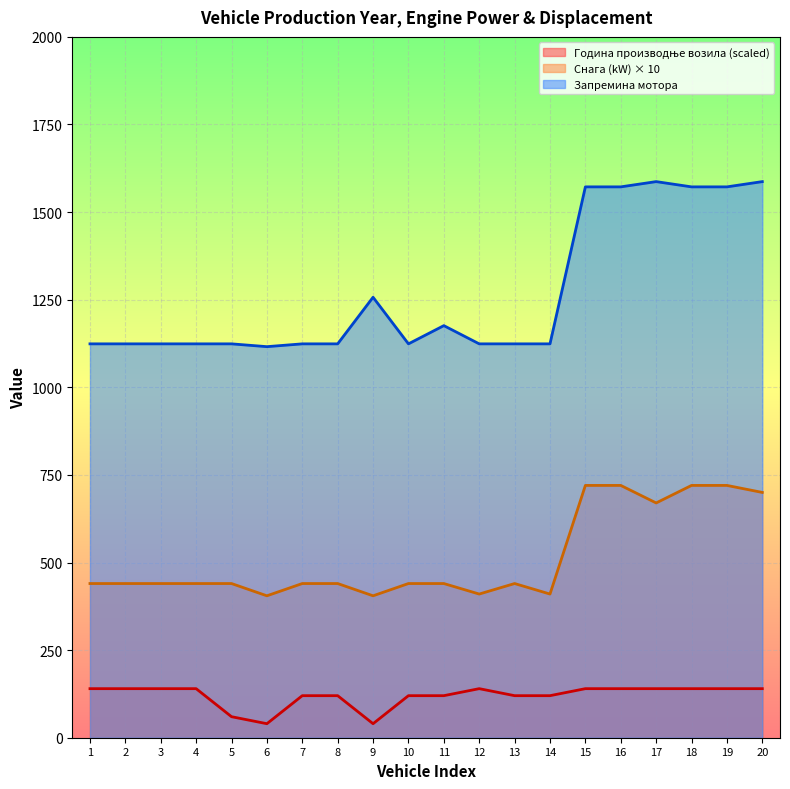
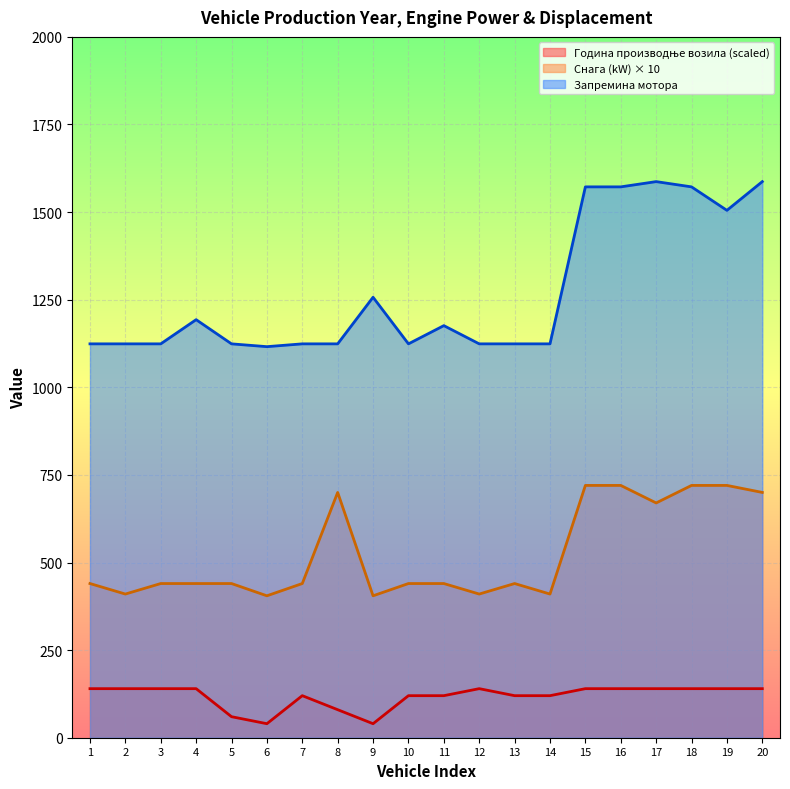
  {
    "Година производње возила (scaled)": {
      "1": 140,
      "2": 140,
      "3": 140,
      "4": 140,
      "5": 60,
      "6": 40,
      "7": 120,
-     "8": 120,
+     "8": 80,
      "9": 40,
      "10": 120,
      "11": 120,
      "12": 140,
      "13": 120,
      "14": 120,
      "15": 140,
      "16": 140,
      "17": 140,
      "18": 140,
      "19": 140,
      "20": 140
    },
    "Снага (kW) × 10": {
      "1": 440,
-     "2": 440,
+     "2": 410,
      "3": 440,
      "4": 440,
      "5": 440,
      "6": 410,
      "7": 440,
-     "8": 440,
+     "8": 700,
      "9": 410,
      "10": 440,
      "11": 440,
      "12": 410,
      "13": 440,
      "14": 410,
      "15": 720,
      "16": 720,
      "17": 670,
      "18": 720,
      "19": 720,
      "20": 700
    },
    "Запремина мотора": {
      "1": 1120,
      "2": 1120,
      "3": 1120,
-     "4": 1120,
+     "4": 1190,
      "5": 1120,
      "6": 1120,
      "7": 1120,
      "8": 1120,
      "9": 1260,
      "10": 1120,
      "11": 1180,
      "12": 1120,
      "13": 1120,
      "14": 1120,
      "15": 1570,
      "16": 1570,
      "17": 1590,
      "18": 1570,
-     "19": 1570,
+     "19": 1510,
      "20": 1590
    }
  }
